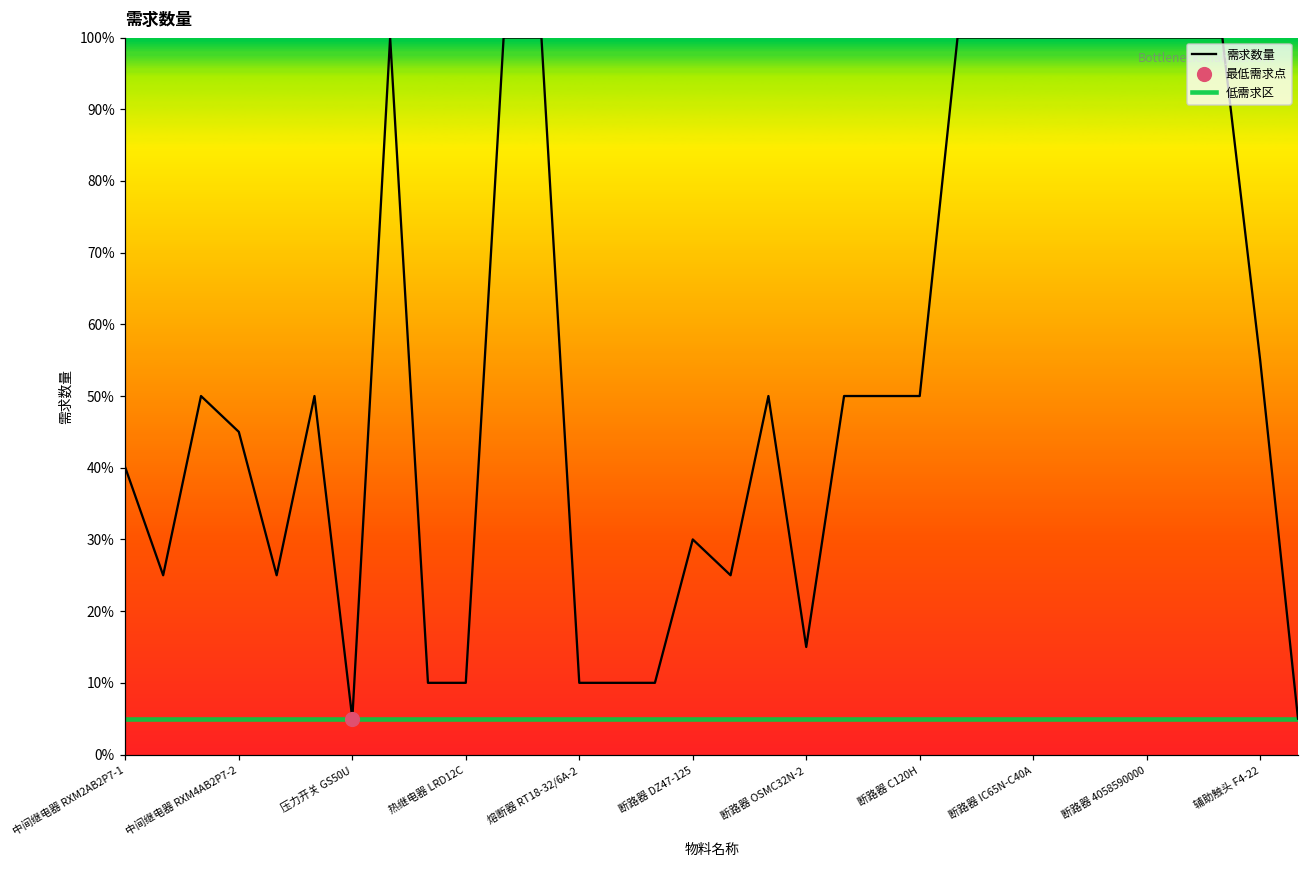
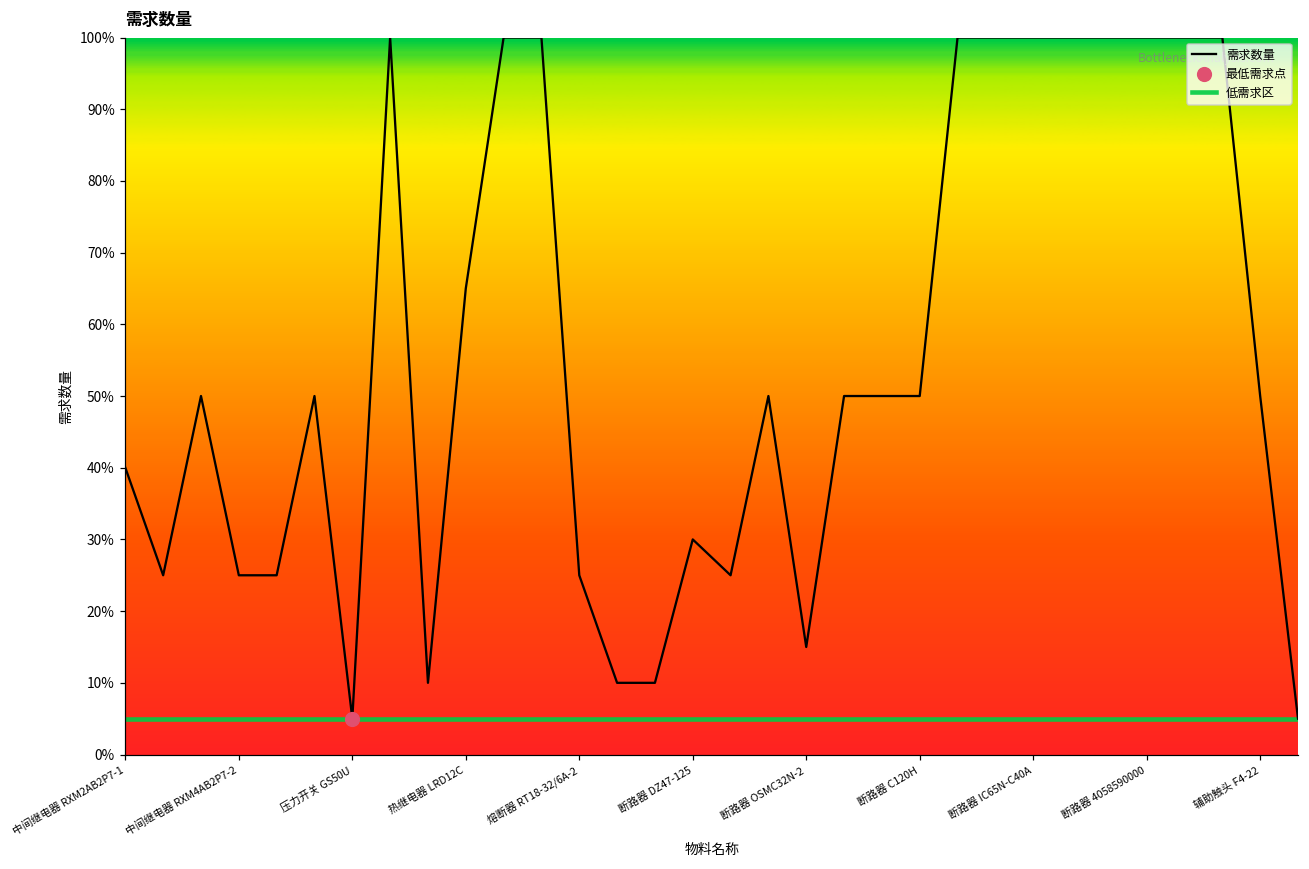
  {
    "需求数量": {
      "中间继电器 RXM2AB2P7-1": "40%",
-     "中间继电器 RXM4AB2P7-2": "45%",
-     "热继电器 LRD12C": "10%",
-     "熔断器 RT18-32/6A-2": "10%",
+     "中间继电器 RXM4AB2P7-2": "25%",
+     "热继电器 LRD12C": "65%",
+     "熔断器 RT18-32/6A-2": "25%",
      "断路器 DZ47-125": "30%",
      "断路器 OSMC32N-2": "15%",
      "断路器 C120H": "50%",
      "断路器 IC65N-C40A": "100%",
      "断路器 4058590000": "100%",
-     "辅助触头 F4-22": "55%"
+     "辅助触头 F4-22": "50%"
    }
  }
